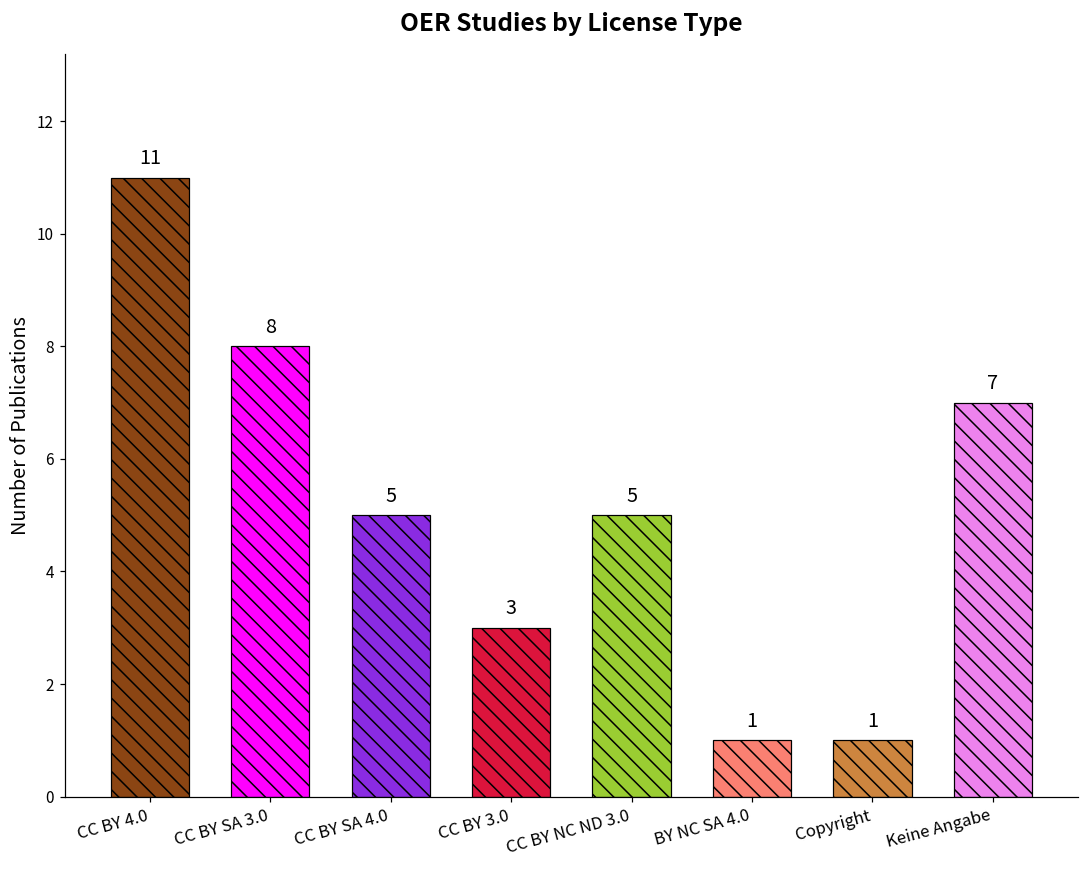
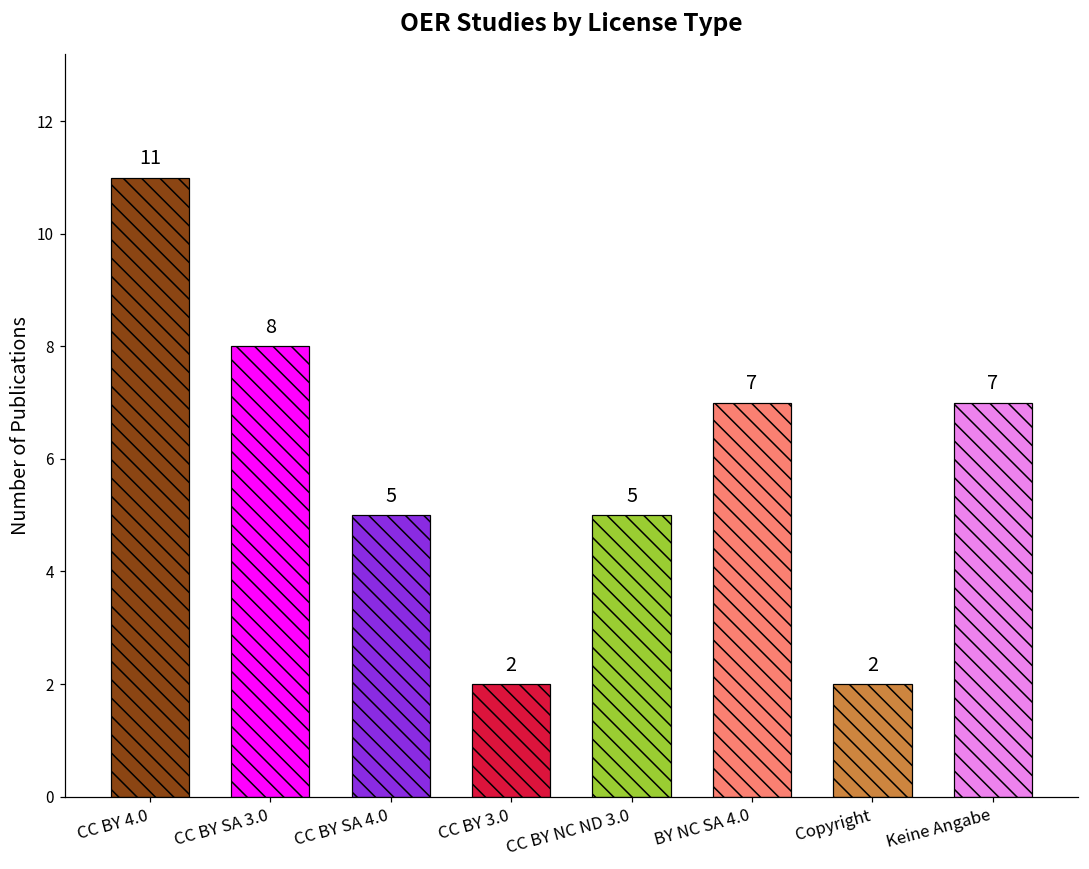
  {
    "CC BY 4.0": 11,
    "CC BY SA 3.0": 8,
    "CC BY SA 4.0": 5,
-   "CC BY 3.0": 3,
+   "CC BY 3.0": 2,
    "CC BY NC ND 3.0": 5,
-   "BY NC SA 4.0": 1,
-   "Copyright": 1,
+   "BY NC SA 4.0": 7,
+   "Copyright": 2,
    "Keine Angabe": 7
  }
